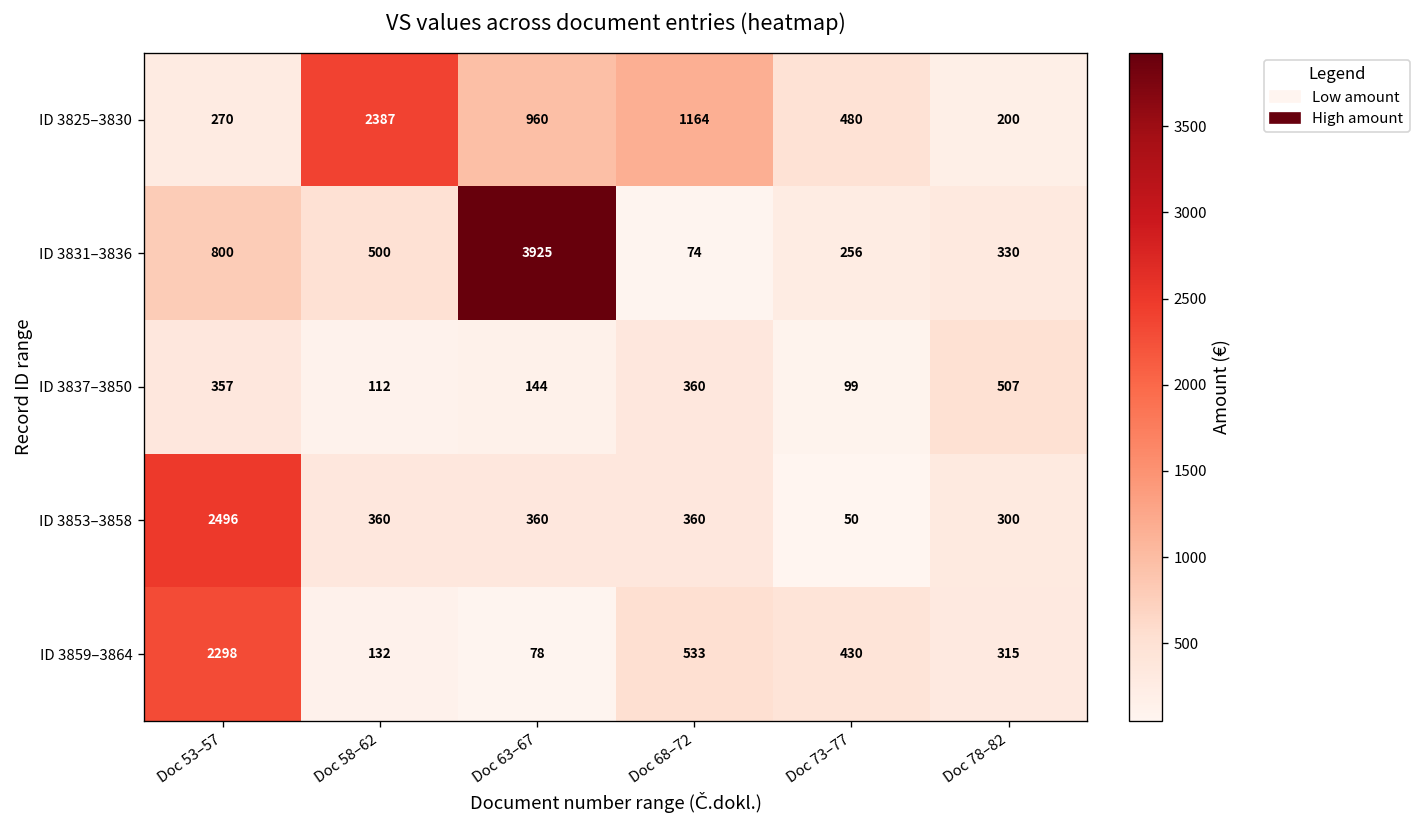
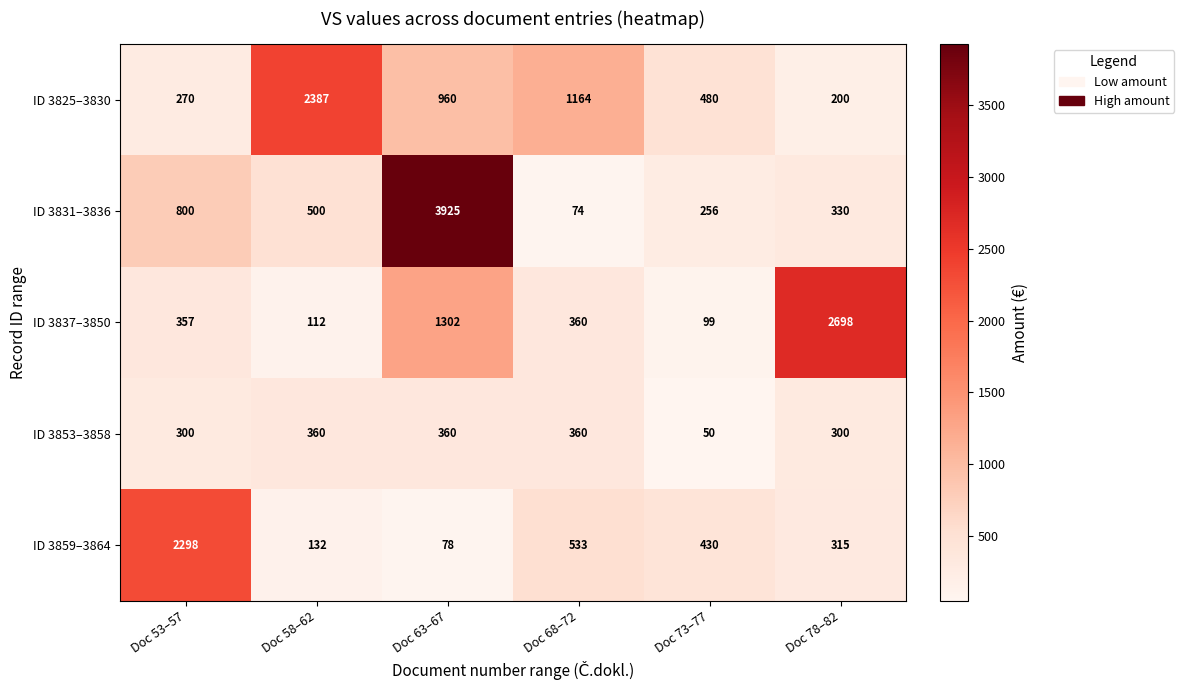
  {
    "ID 3825–3830": {
      "Doc 53–57": 270,
      "Doc 58–62": 2387,
      "Doc 63–67": 960,
      "Doc 68–72": 1164,
      "Doc 73–77": 480,
      "Doc 78–82": 200
    },
    "ID 3831–3836": {
      "Doc 53–57": 800,
      "Doc 58–62": 500,
      "Doc 63–67": 3925,
      "Doc 68–72": 74,
      "Doc 73–77": 256,
      "Doc 78–82": 330
    },
    "ID 3837–3850": {
      "Doc 53–57": 357,
      "Doc 58–62": 112,
-     "Doc 63–67": 144,
+     "Doc 63–67": 1302,
      "Doc 68–72": 360,
      "Doc 73–77": 99,
-     "Doc 78–82": 507
+     "Doc 78–82": 2698
    },
    "ID 3853–3858": {
-     "Doc 53–57": 2496,
+     "Doc 53–57": 300,
      "Doc 58–62": 360,
      "Doc 63–67": 360,
      "Doc 68–72": 360,
      "Doc 73–77": 50,
      "Doc 78–82": 300
    },
    "ID 3859–3864": {
      "Doc 53–57": 2298,
      "Doc 58–62": 132,
      "Doc 63–67": 78,
      "Doc 68–72": 533,
      "Doc 73–77": 430,
      "Doc 78–82": 315
    }
  }
